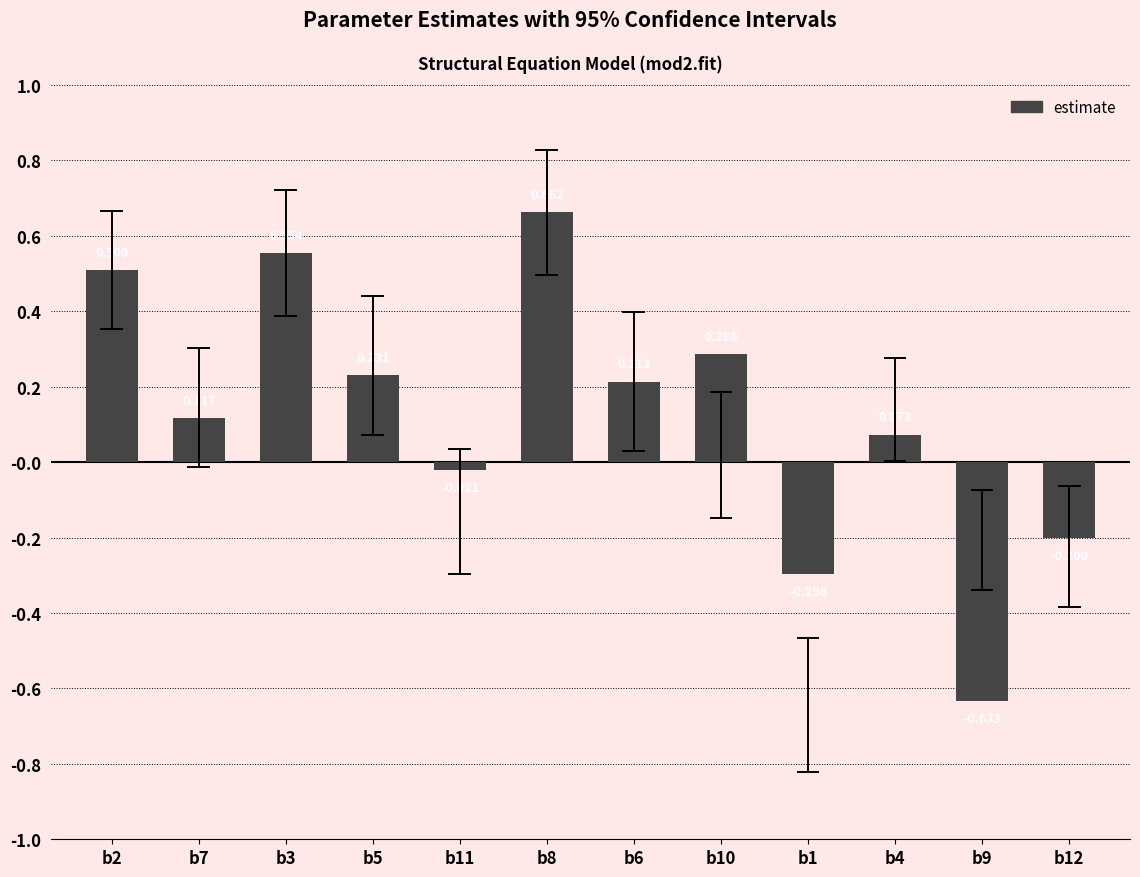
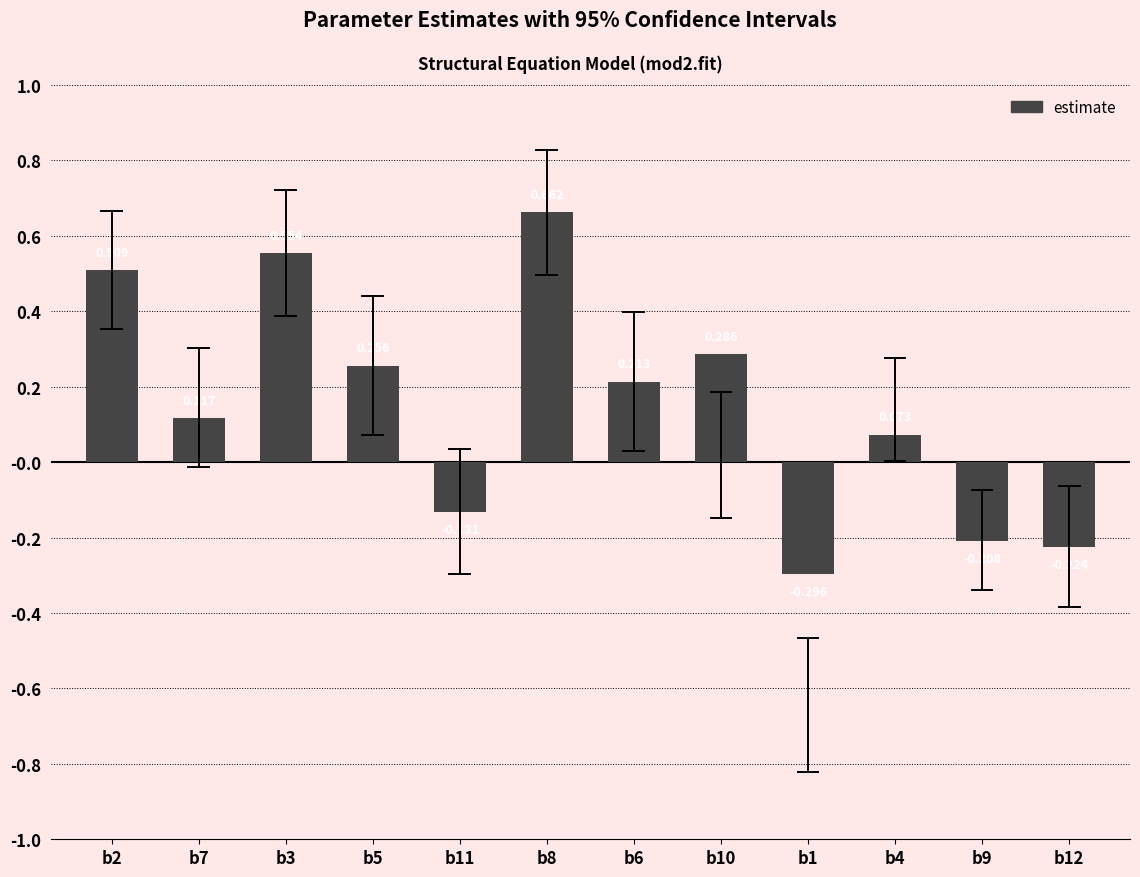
  {
    "estimate": {
      "b2": 0.51,
      "b7": 0.12,
      "b3": 0.55,
-     "b5": 0.23,
-     "b11": -0.02,
+     "b5": 0.26,
+     "b11": -0.13,
      "b8": 0.66,
      "b6": 0.21,
      "b10": 0.29,
      "b1": -0.30,
      "b4": 0.07,
-     "b9": -0.63,
-     "b12": -0.20
+     "b9": -0.21,
+     "b12": -0.22
    }
  }
